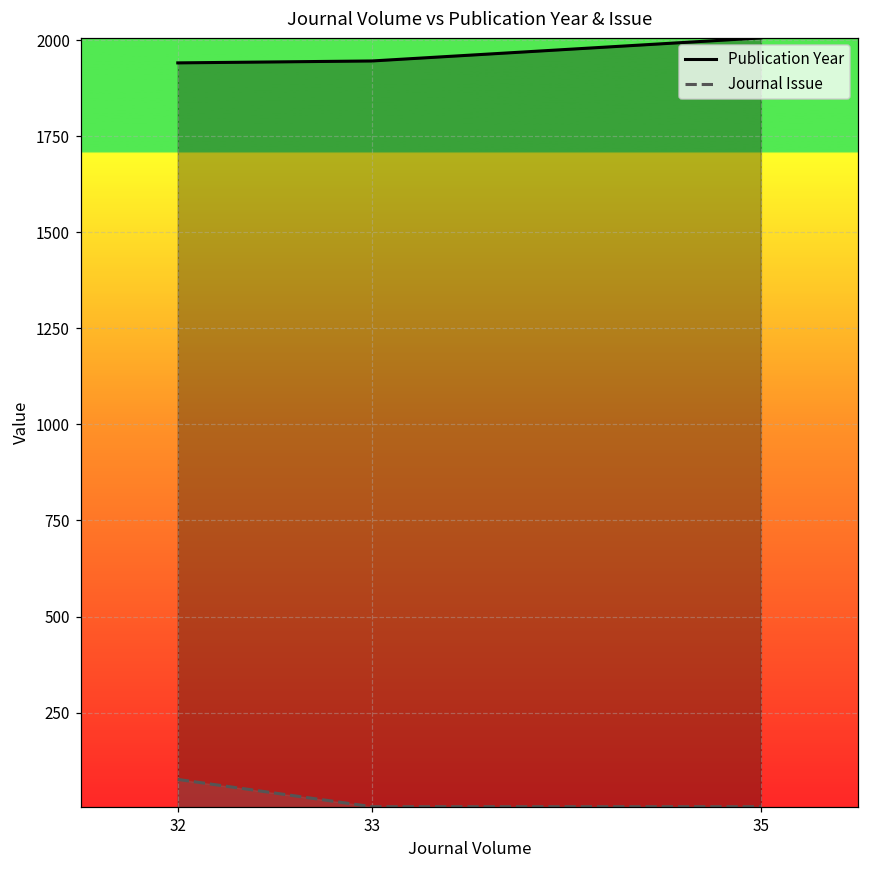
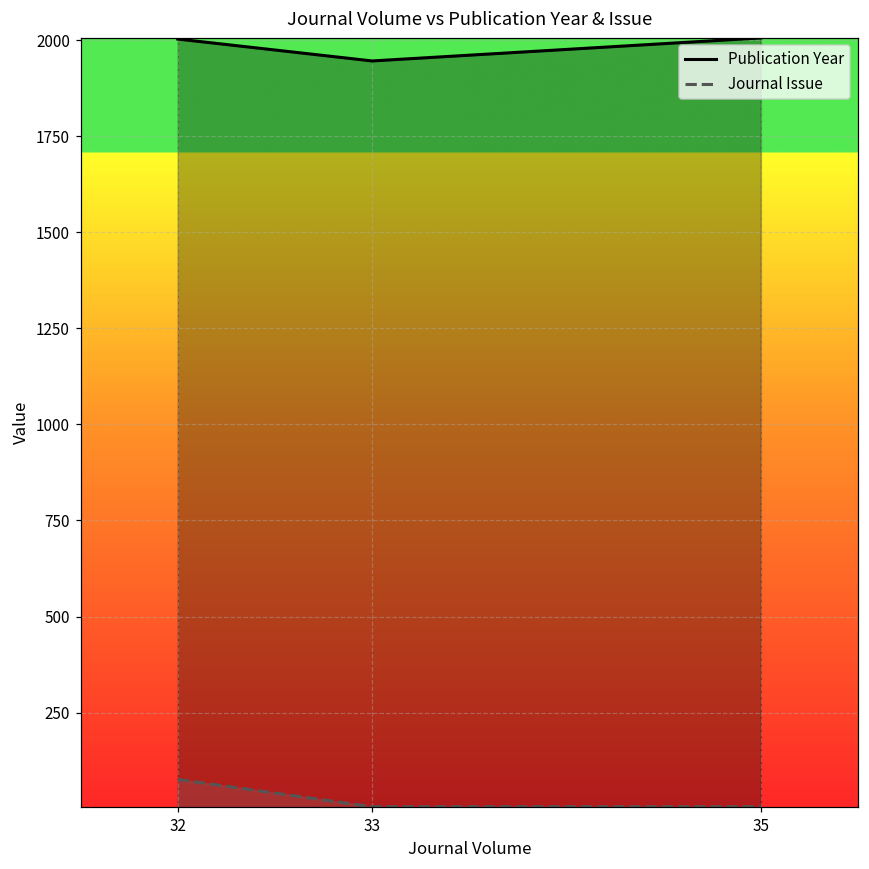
  {
    "Publication Year": {
-     "32": 1940,
+     "32": 2000,
      "33": 1950,
      "35": 2010
    },
    "Journal Issue": {
      "32": 80,
      "33": 10,
      "35": 10
    }
  }
